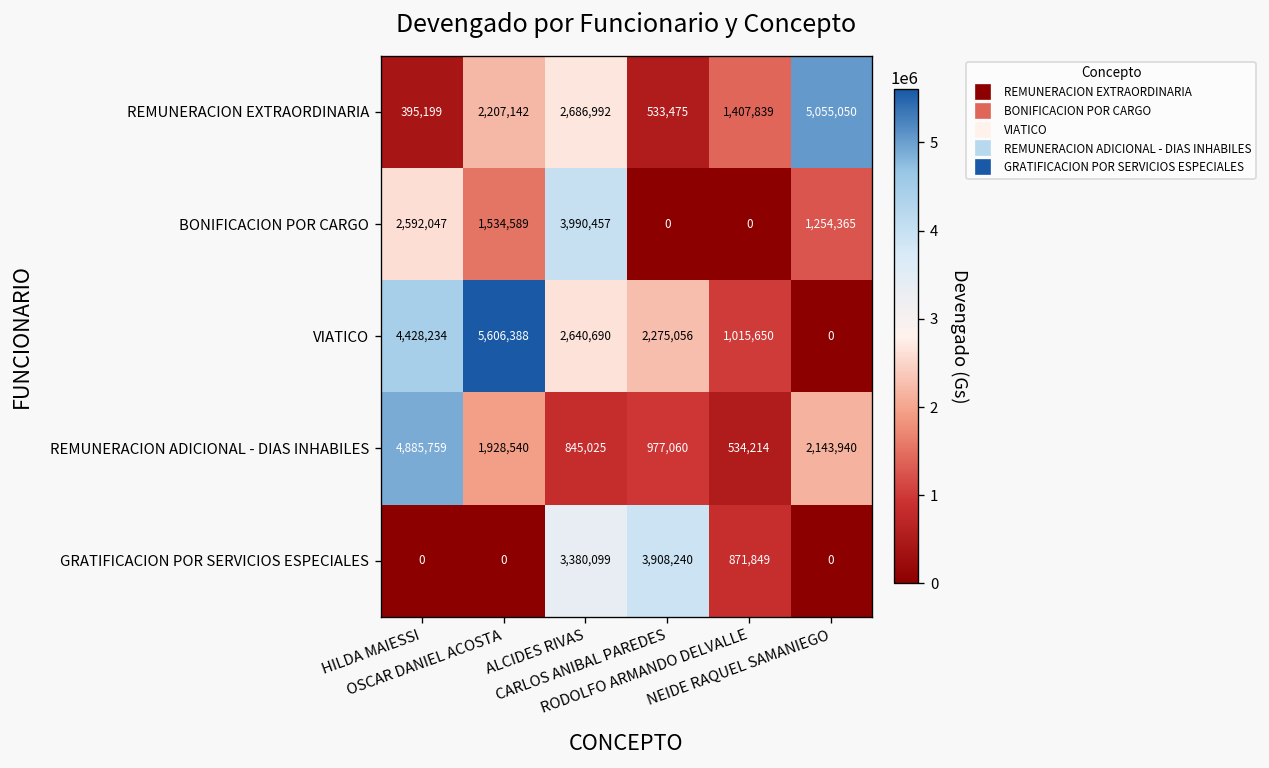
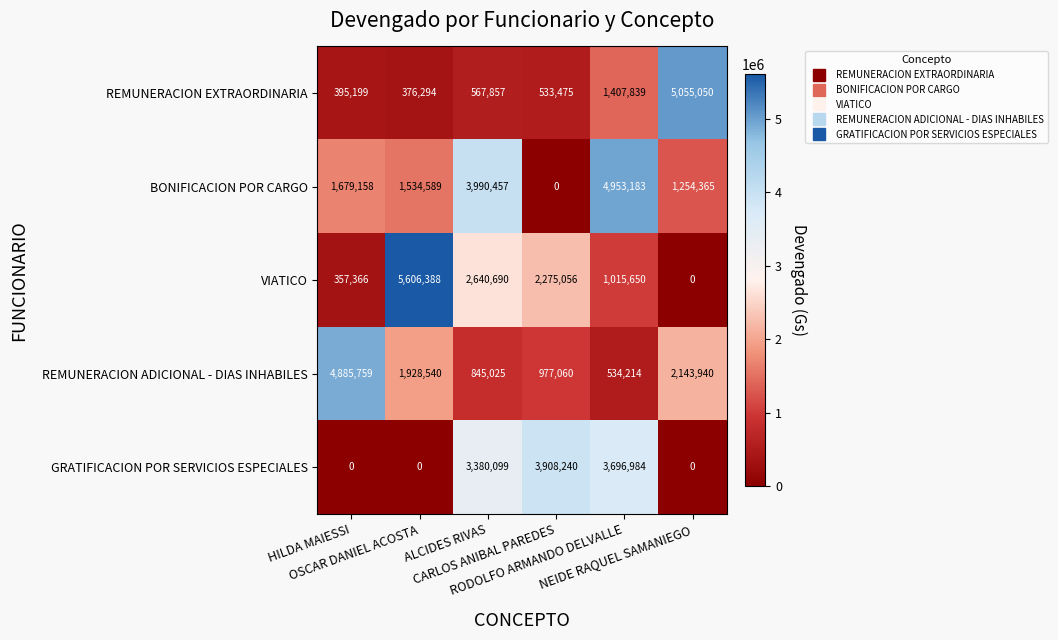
  {
    "REMUNERACION EXTRAORDINARIA": {
      "HILDA MAIESSI": "395,199",
-     "OSCAR DANIEL ACOSTA": "2,207,142",
-     "ALCIDES RIVAS": "2,686,992",
+     "OSCAR DANIEL ACOSTA": "376,294",
+     "ALCIDES RIVAS": "567,857",
      "CARLOS ANIBAL PAREDES": "533,475",
      "RODOLFO ARMANDO DELVALLE": "1,407,839",
      "NEIDE RAQUEL SAMANIEGO": "5,055,050"
    },
    "BONIFICACION POR CARGO": {
-     "HILDA MAIESSI": "2,592,047",
+     "HILDA MAIESSI": "1,679,158",
      "OSCAR DANIEL ACOSTA": "1,534,589",
      "ALCIDES RIVAS": "3,990,457",
      "CARLOS ANIBAL PAREDES": "0",
-     "RODOLFO ARMANDO DELVALLE": "0",
+     "RODOLFO ARMANDO DELVALLE": "4,953,183",
      "NEIDE RAQUEL SAMANIEGO": "1,254,365"
    },
    "VIATICO": {
-     "HILDA MAIESSI": "4,428,234",
+     "HILDA MAIESSI": "357,366",
      "OSCAR DANIEL ACOSTA": "5,606,388",
      "ALCIDES RIVAS": "2,640,690",
      "CARLOS ANIBAL PAREDES": "2,275,056",
      "RODOLFO ARMANDO DELVALLE": "1,015,650",
      "NEIDE RAQUEL SAMANIEGO": "0"
    },
    "REMUNERACION ADICIONAL - DIAS INHABILES": {
      "HILDA MAIESSI": "4,885,759",
      "OSCAR DANIEL ACOSTA": "1,928,540",
      "ALCIDES RIVAS": "845,025",
      "CARLOS ANIBAL PAREDES": "977,060",
      "RODOLFO ARMANDO DELVALLE": "534,214",
      "NEIDE RAQUEL SAMANIEGO": "2,143,940"
    },
    "GRATIFICACION POR SERVICIOS ESPECIALES": {
      "HILDA MAIESSI": "0",
      "OSCAR DANIEL ACOSTA": "0",
      "ALCIDES RIVAS": "3,380,099",
      "CARLOS ANIBAL PAREDES": "3,908,240",
-     "RODOLFO ARMANDO DELVALLE": "871,849",
+     "RODOLFO ARMANDO DELVALLE": "3,696,984",
      "NEIDE RAQUEL SAMANIEGO": "0"
    }
  }
